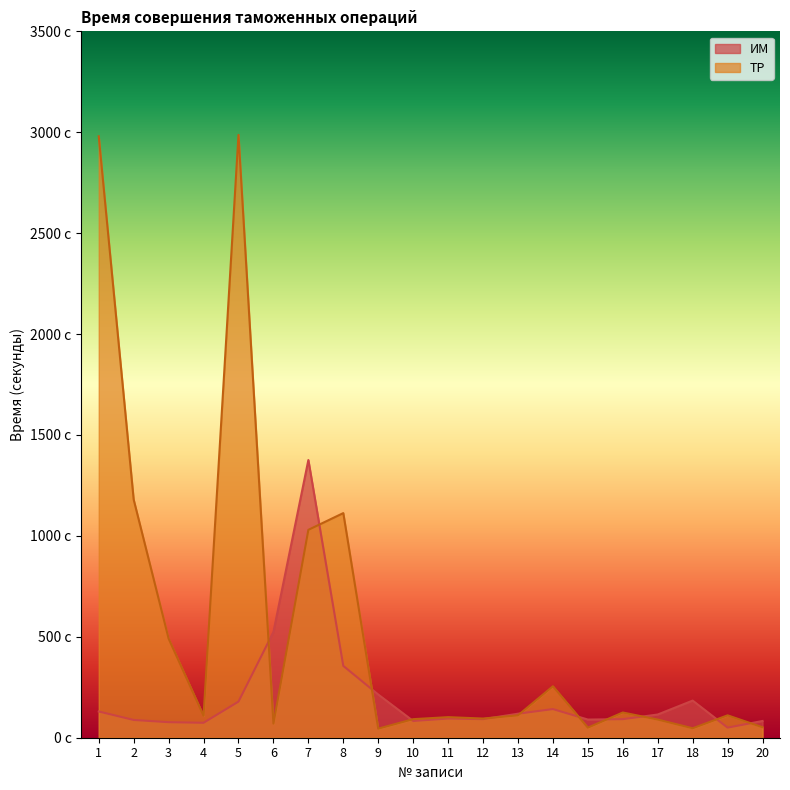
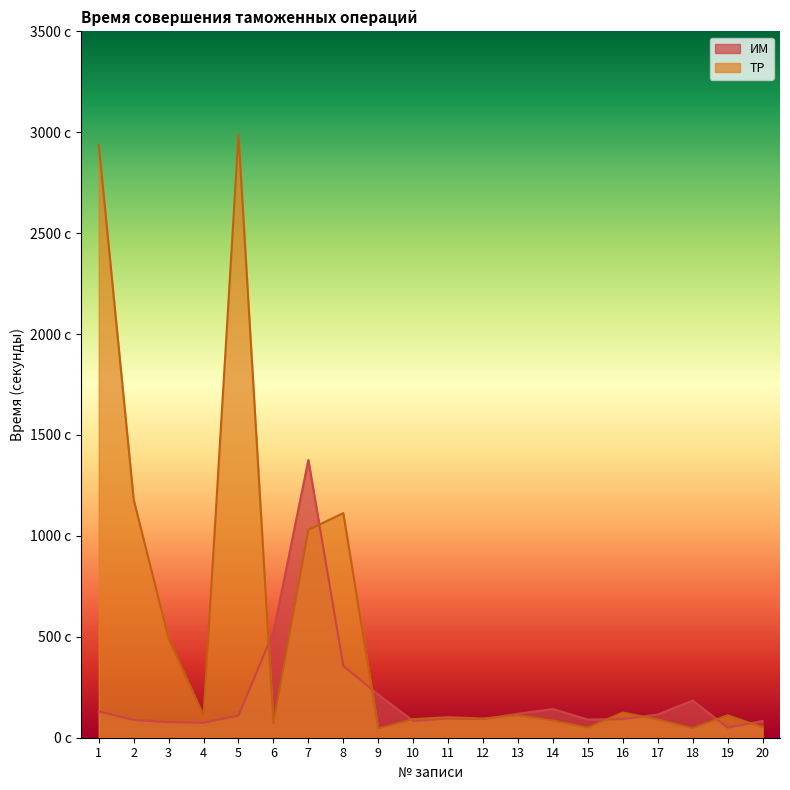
  {
    "ИМ": {
      "1": "130 с",
      "2": "90 с",
      "3": "80 с",
      "4": "70 с",
-     "5": "180 с",
+     "5": "110 с",
      "6": "520 с",
      "7": "1380 с",
      "8": "360 с",
      "9": "210 с",
      "14": "140 с",
      "15": "90 с",
      "16": "90 с",
      "17": "120 с",
      "18": "180 с",
      "19": "50 с",
      "20": "80 с"
    },
    "ТР": {
-     "1": "2980 с",
+     "1": "2940 с",
      "2": "1180 с",
      "3": "490 с",
      "4": "110 с",
      "5": "2990 с",
      "6": "70 с",
      "7": "1030 с",
      "8": "1110 с",
      "9": "50 с",
-     "14": "260 с",
+     "14": "90 с",
      "15": "50 с",
      "16": "130 с",
      "17": "90 с",
      "18": "50 с",
      "19": "110 с",
      "20": "50 с"
    }
  }
